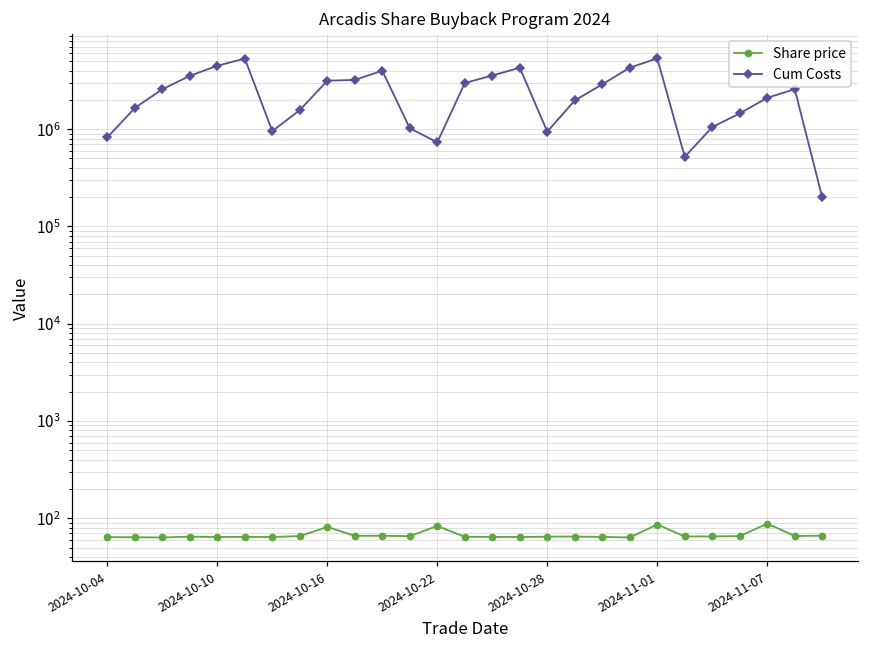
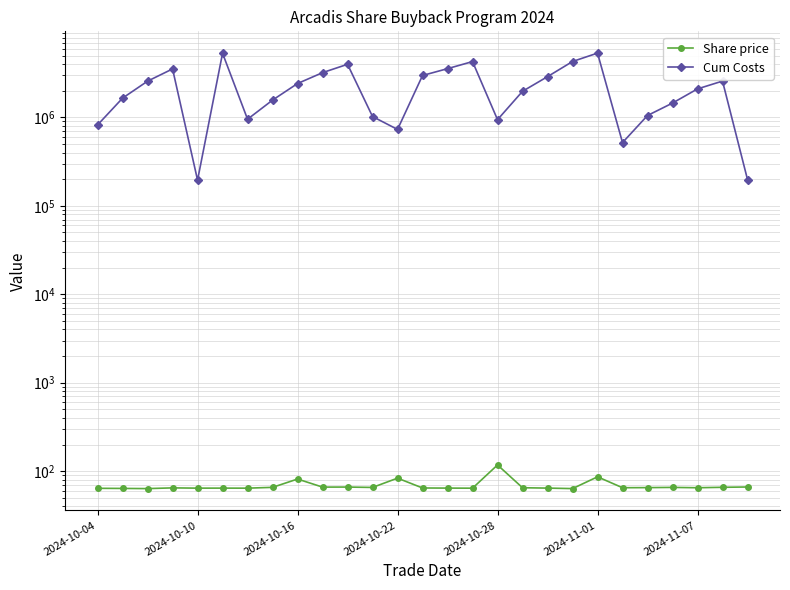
  {
    "Share price": {
      "2024-10-04": 60,
      "2024-10-10": 60,
      "2024-10-16": 80,
      "2024-10-22": 80,
-     "2024-10-28": 60,
+     "2024-10-28": 120,
      "2024-11-01": 90,
-     "2024-11-07": 90
+     "2024-11-07": 60
    },
    "Cum Costs": {
      "2024-10-04": 800000,
-     "2024-10-10": 4000000,
-     "2024-10-16": 3200000,
+     "2024-10-10": 200000,
+     "2024-10-16": 2400000,
      "2024-10-22": 700000,
      "2024-10-28": 900000,
      "2024-11-01": 5000000,
      "2024-11-07": 2100000
    }
  }
